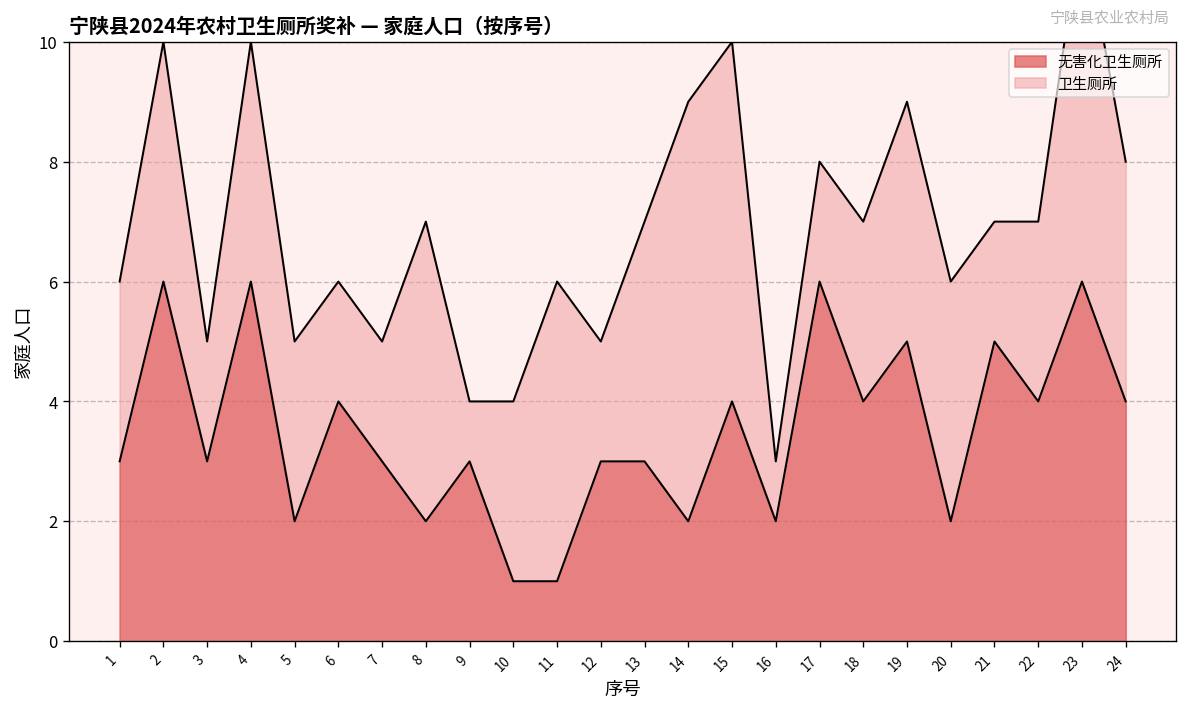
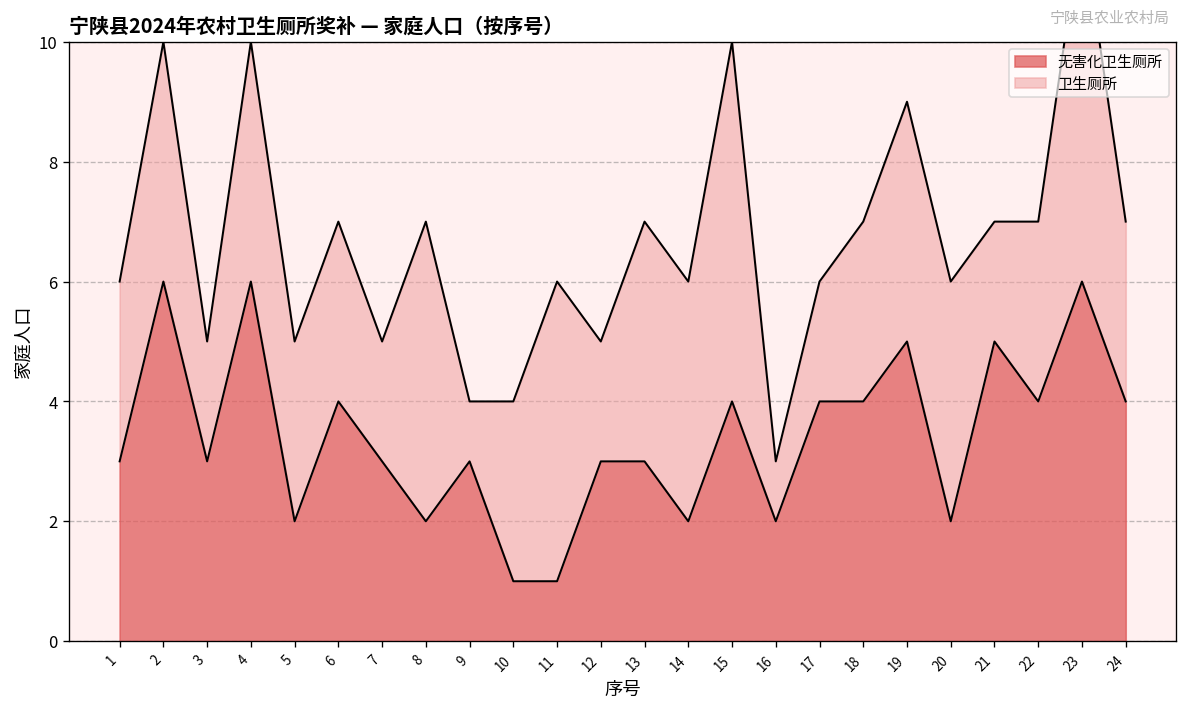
  {
    "无害化卫生厕所": {
      "1": 3,
      "2": 6,
      "3": 3,
      "4": 6,
      "5": 2,
      "6": 4,
      "7": 3,
      "8": 2,
      "9": 3,
      "10": 1,
      "11": 1,
      "12": 3,
      "13": 3,
      "14": 2,
      "15": 4,
      "16": 2,
-     "17": 6,
+     "17": 4,
      "18": 4,
      "19": 5,
      "20": 2,
      "21": 5,
      "22": 4,
      "23": 6,
      "24": 4
    },
    "卫生厕所": {
      "1": 3,
      "2": 4,
      "3": 2,
      "4": 4,
      "5": 3,
-     "6": 2,
+     "6": 3,
      "7": 2,
      "8": 5,
      "9": 1,
      "10": 3,
      "11": 5,
      "12": 2,
      "13": 4,
-     "14": 7,
+     "14": 4,
      "15": 6,
      "16": 1,
      "17": 2,
      "18": 3,
      "19": 4,
      "20": 4,
      "21": 2,
      "22": 3,
-     "24": 4
+     "24": 3
    }
  }
